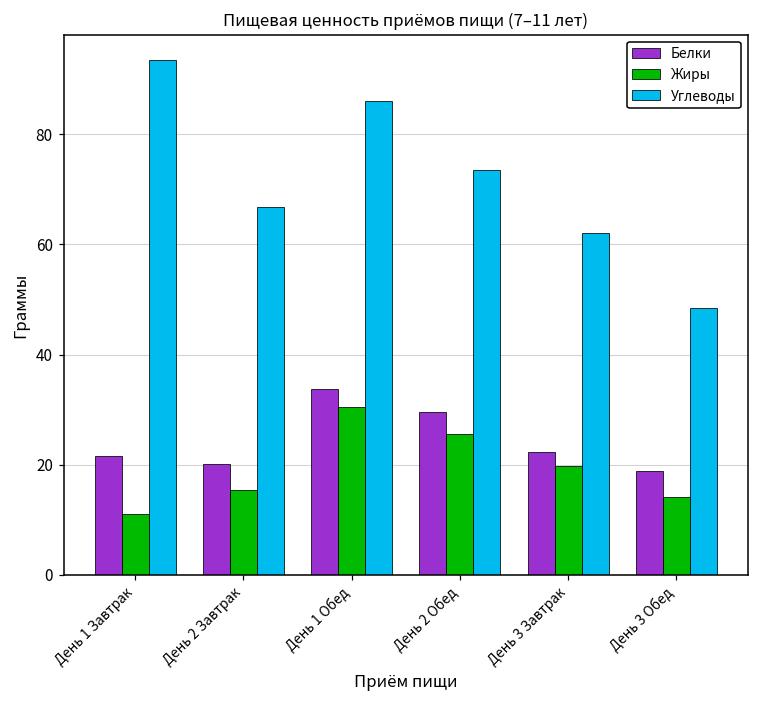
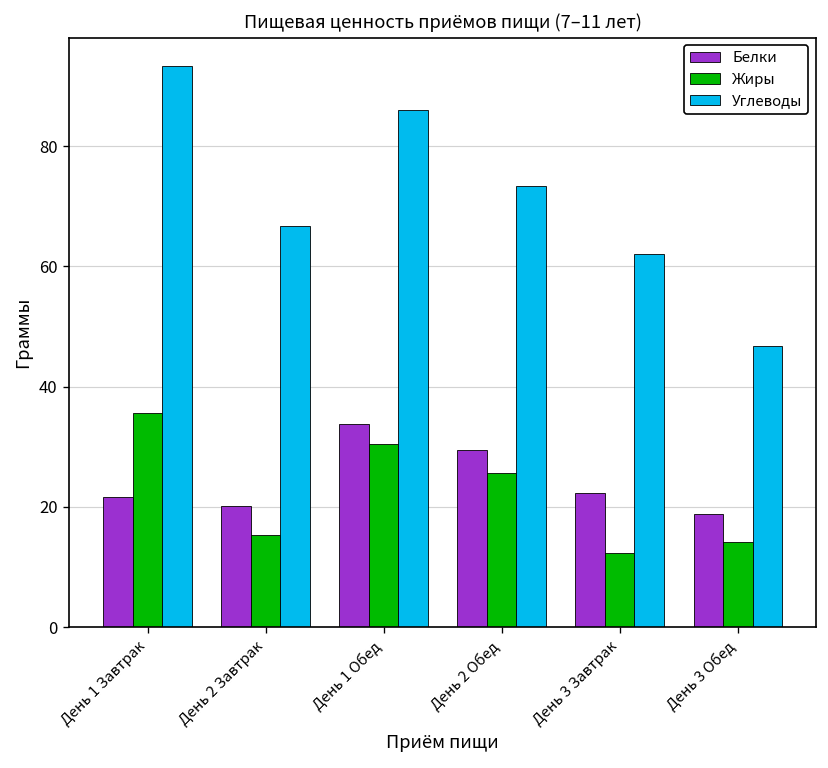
  {
    "Белки": {
      "День 1 Завтрак": 22,
      "День 2 Завтрак": 20,
      "День 1 Обед": 34,
      "День 2 Обед": 30,
      "День 3 Завтрак": 22,
      "День 3 Обед": 19
    },
    "Жиры": {
-     "День 1 Завтрак": 11,
+     "День 1 Завтрак": 36,
      "День 2 Завтрак": 15,
      "День 1 Обед": 30,
      "День 2 Обед": 26,
-     "День 3 Завтрак": 20,
+     "День 3 Завтрак": 12,
      "День 3 Обед": 14
    },
    "Углеводы": {
      "День 1 Завтрак": 93,
      "День 2 Завтрак": 67,
      "День 1 Обед": 86,
      "День 2 Обед": 73,
      "День 3 Завтрак": 62,
-     "День 3 Обед": 49
+     "День 3 Обед": 47
    }
  }
